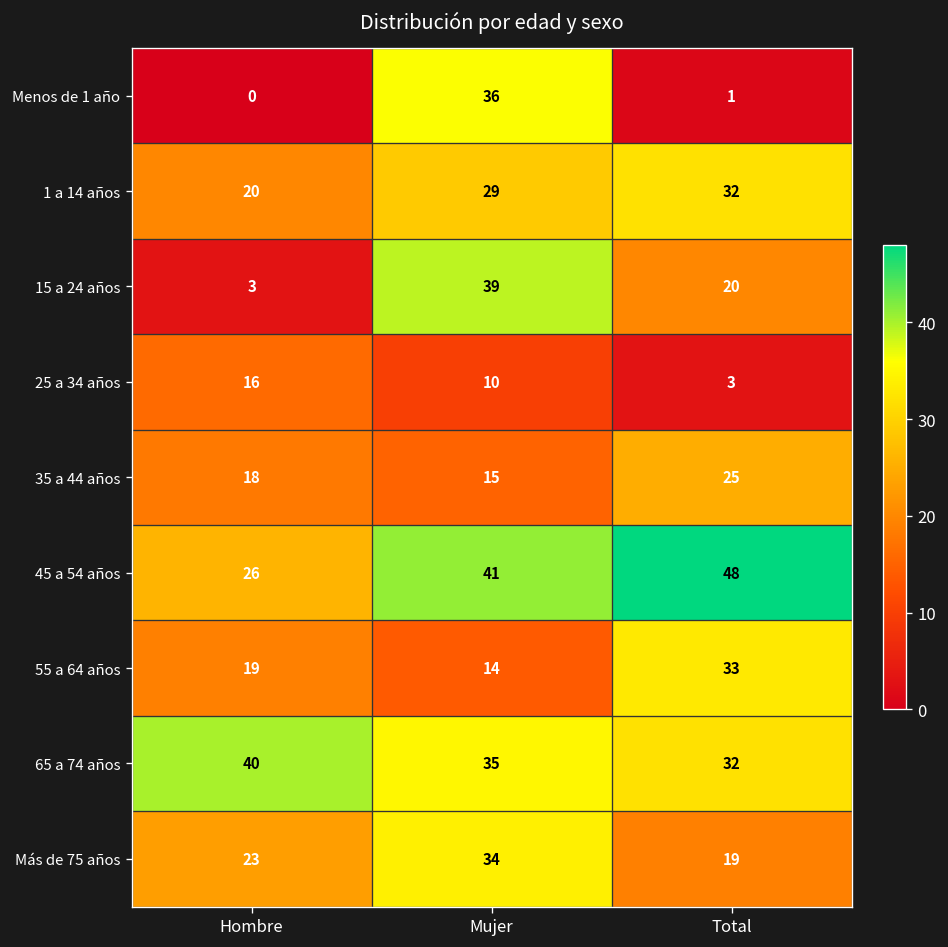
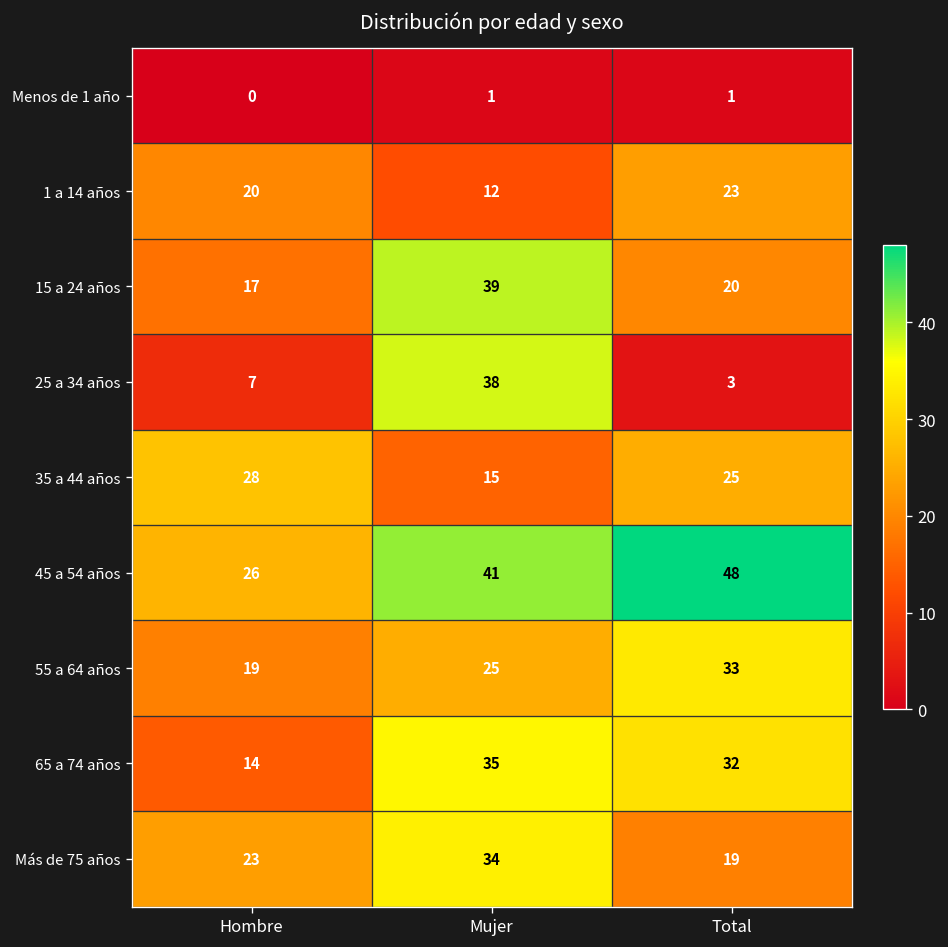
  {
    "Menos de 1 año": {
      "Hombre": 0,
-     "Mujer": 36,
+     "Mujer": 1,
      "Total": 1
    },
    "1 a 14 años": {
      "Hombre": 20,
-     "Mujer": 29,
-     "Total": 32
+     "Mujer": 12,
+     "Total": 23
    },
    "15 a 24 años": {
-     "Hombre": 3,
+     "Hombre": 17,
      "Mujer": 39,
      "Total": 20
    },
    "25 a 34 años": {
-     "Hombre": 16,
-     "Mujer": 10,
+     "Hombre": 7,
+     "Mujer": 38,
      "Total": 3
    },
    "35 a 44 años": {
-     "Hombre": 18,
+     "Hombre": 28,
      "Mujer": 15,
      "Total": 25
    },
    "45 a 54 años": {
      "Hombre": 26,
      "Mujer": 41,
      "Total": 48
    },
    "55 a 64 años": {
      "Hombre": 19,
-     "Mujer": 14,
+     "Mujer": 25,
      "Total": 33
    },
    "65 a 74 años": {
-     "Hombre": 40,
+     "Hombre": 14,
      "Mujer": 35,
      "Total": 32
    },
    "Más de 75 años": {
      "Hombre": 23,
      "Mujer": 34,
      "Total": 19
    }
  }
